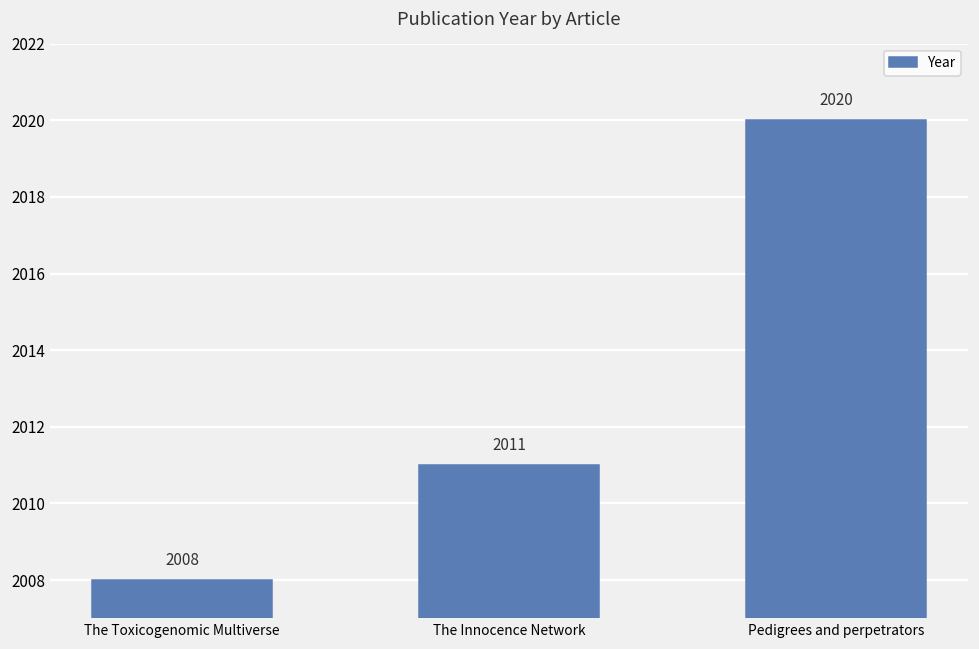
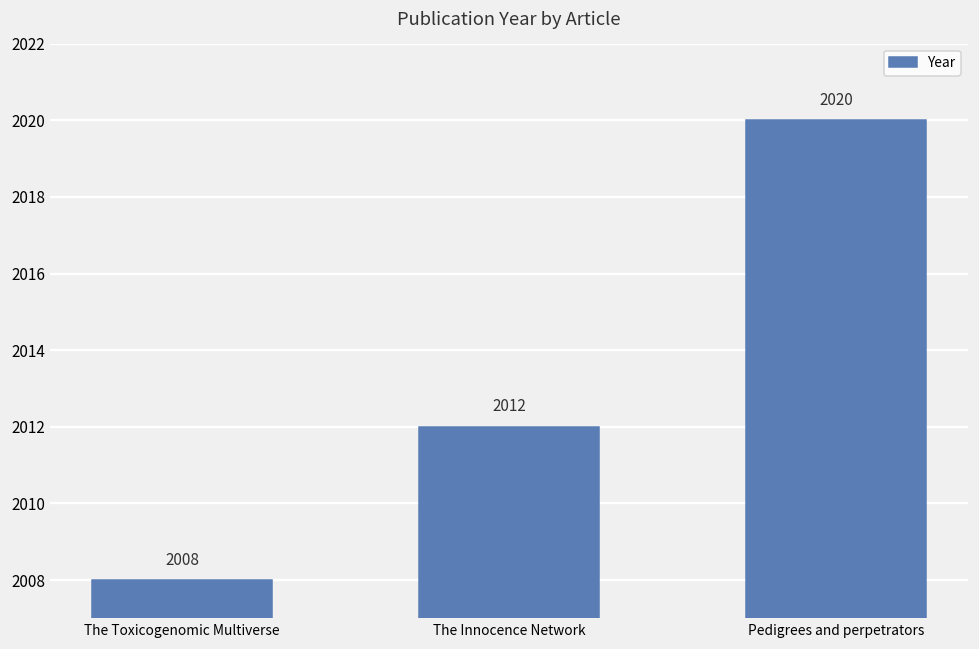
  {
    "The Toxicogenomic Multiverse": 2008,
-   "The Innocence Network": 2011,
+   "The Innocence Network": 2012,
    "Pedigrees and perpetrators": 2020
  }
